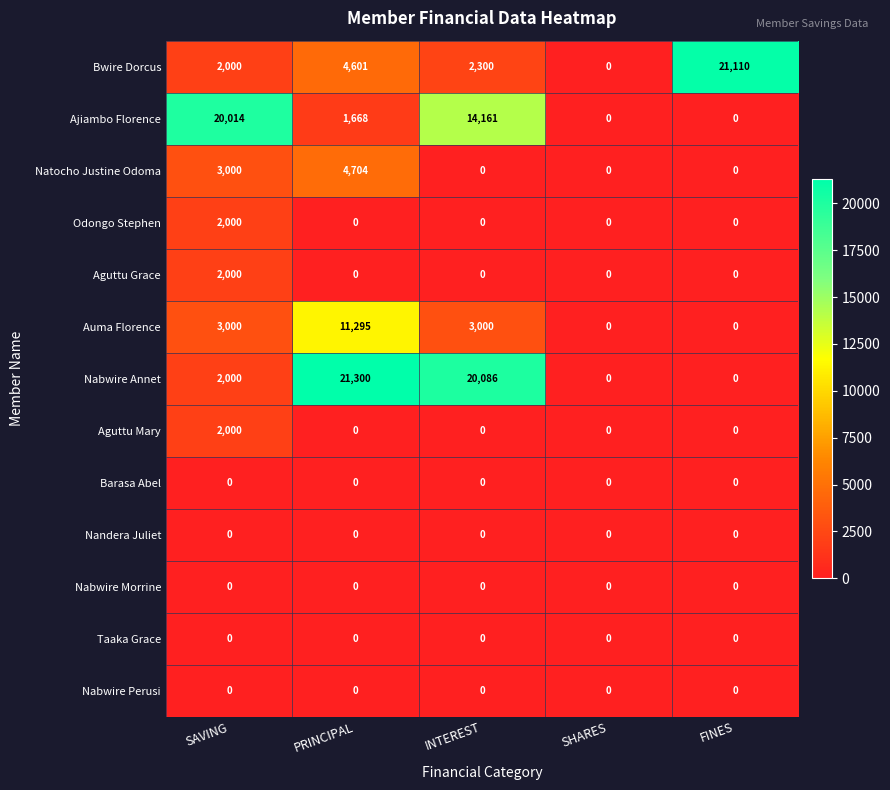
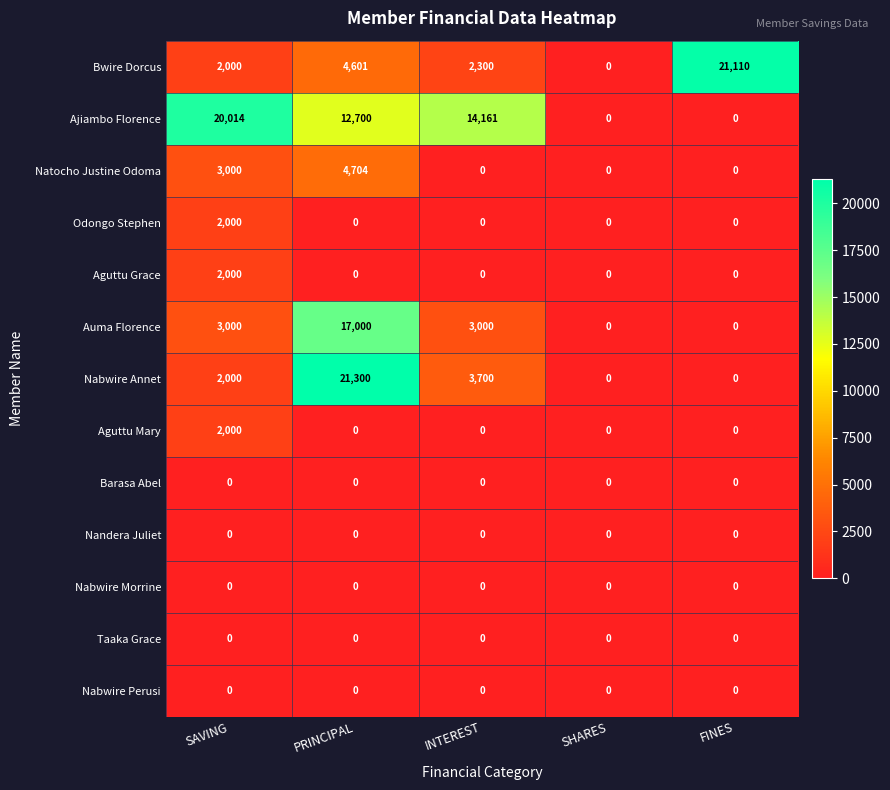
  {
    "Bwire Dorcus": {
      "SAVING": "2,000",
      "PRINCIPAL": "4,601",
      "INTEREST": "2,300",
      "SHARES": "0",
      "FINES": "21,110"
    },
    "Ajiambo Florence": {
      "SAVING": "20,014",
-     "PRINCIPAL": "1,668",
+     "PRINCIPAL": "12,700",
      "INTEREST": "14,161",
      "SHARES": "0",
      "FINES": "0"
    },
    "Natocho Justine Odoma": {
      "SAVING": "3,000",
      "PRINCIPAL": "4,704",
      "INTEREST": "0",
      "SHARES": "0",
      "FINES": "0"
    },
    "Odongo Stephen": {
      "SAVING": "2,000",
      "PRINCIPAL": "0",
      "INTEREST": "0",
      "SHARES": "0",
      "FINES": "0"
    },
    "Aguttu Grace": {
      "SAVING": "2,000",
      "PRINCIPAL": "0",
      "INTEREST": "0",
      "SHARES": "0",
      "FINES": "0"
    },
    "Auma Florence": {
      "SAVING": "3,000",
-     "PRINCIPAL": "11,295",
+     "PRINCIPAL": "17,000",
      "INTEREST": "3,000",
      "SHARES": "0",
      "FINES": "0"
    },
    "Nabwire Annet": {
      "SAVING": "2,000",
      "PRINCIPAL": "21,300",
-     "INTEREST": "20,086",
+     "INTEREST": "3,700",
      "SHARES": "0",
      "FINES": "0"
    },
    "Aguttu Mary": {
      "SAVING": "2,000",
      "PRINCIPAL": "0",
      "INTEREST": "0",
      "SHARES": "0",
      "FINES": "0"
    },
    "Barasa Abel": {
      "SAVING": "0",
      "PRINCIPAL": "0",
      "INTEREST": "0",
      "SHARES": "0",
      "FINES": "0"
    },
    "Nandera Juliet": {
      "SAVING": "0",
      "PRINCIPAL": "0",
      "INTEREST": "0",
      "SHARES": "0",
      "FINES": "0"
    },
    "Nabwire Morrine": {
      "SAVING": "0",
      "PRINCIPAL": "0",
      "INTEREST": "0",
      "SHARES": "0",
      "FINES": "0"
    },
    "Taaka Grace": {
      "SAVING": "0",
      "PRINCIPAL": "0",
      "INTEREST": "0",
      "SHARES": "0",
      "FINES": "0"
    },
    "Nabwire Perusi": {
      "SAVING": "0",
      "PRINCIPAL": "0",
      "INTEREST": "0",
      "SHARES": "0",
      "FINES": "0"
    }
  }
